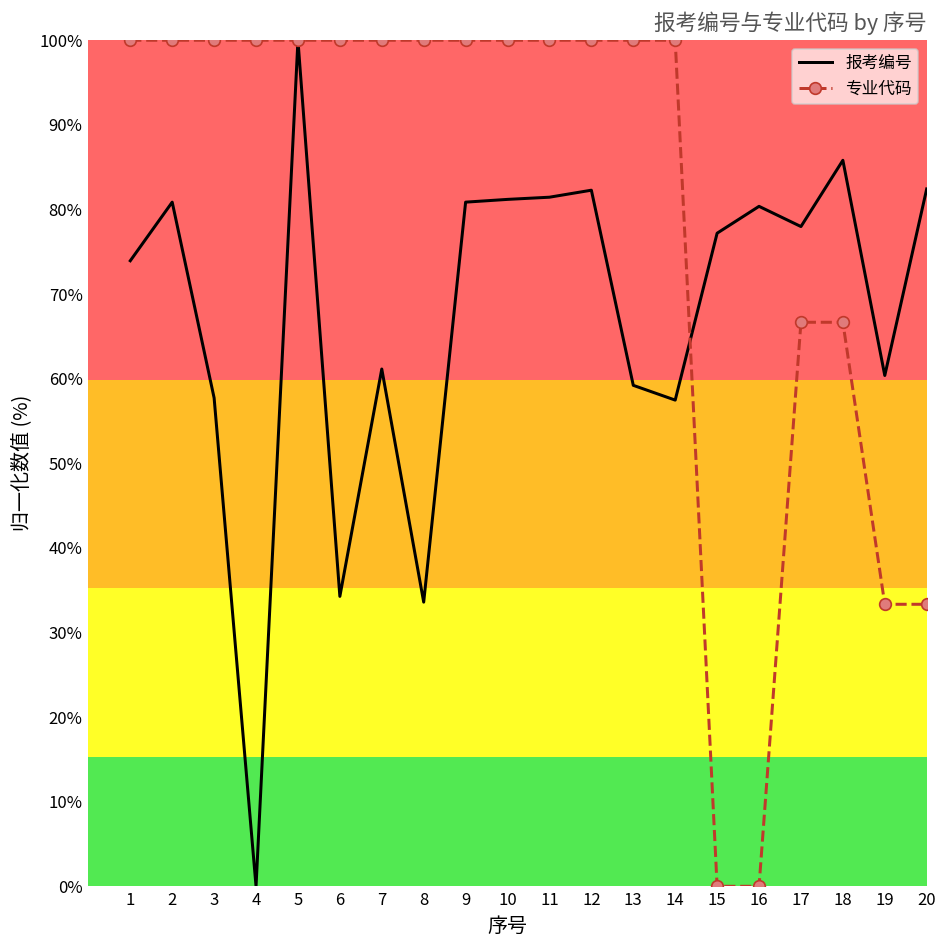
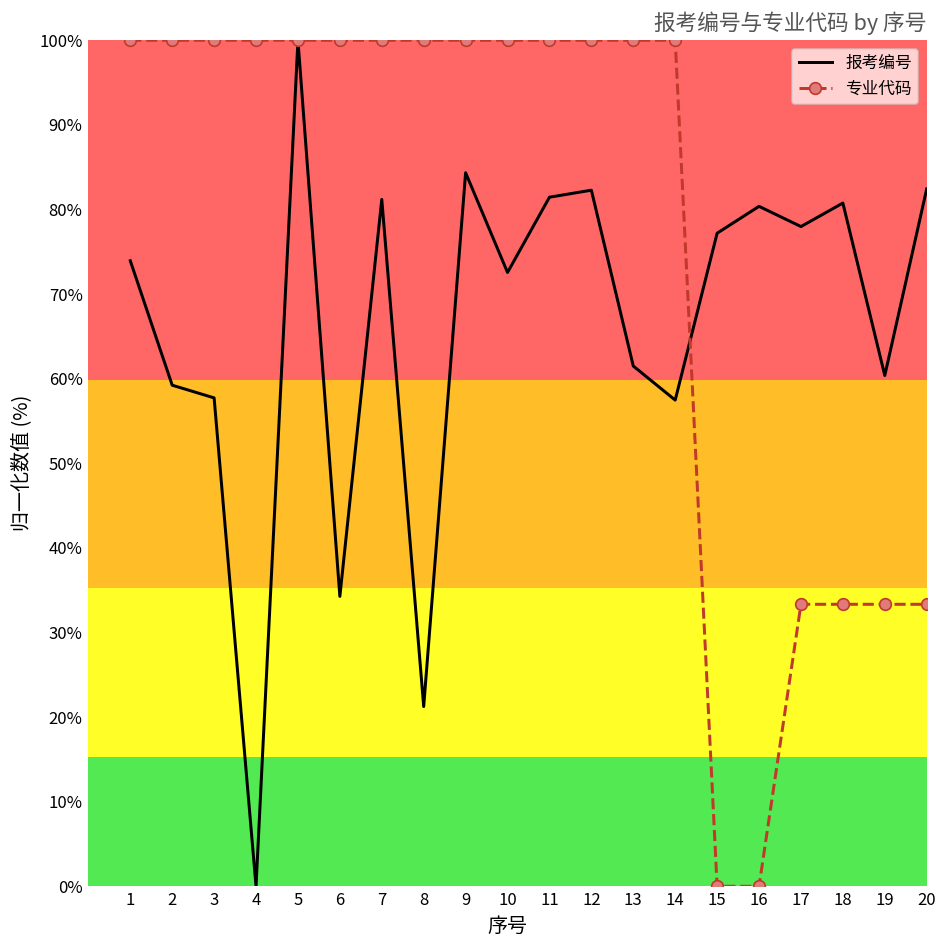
  {
    "报考编号": {
      "1": "74%",
-     "2": "81%",
+     "2": "59%",
      "3": "58%",
      "4": "0%",
      "6": "34%",
-     "7": "61%",
-     "8": "34%",
-     "9": "81%",
-     "10": "81%",
+     "7": "81%",
+     "8": "21%",
+     "9": "84%",
+     "10": "73%",
      "11": "81%",
      "12": "82%",
-     "13": "59%",
+     "13": "61%",
      "14": "57%",
      "15": "77%",
      "16": "80%",
      "17": "78%",
-     "18": "86%",
+     "18": "81%",
      "19": "60%",
      "20": "82%"
    },
    "专业代码": {
      "1": "100%",
      "2": "100%",
      "3": "100%",
      "4": "100%",
      "6": "100%",
      "7": "100%",
      "8": "100%",
      "9": "100%",
      "10": "100%",
      "11": "100%",
      "12": "100%",
      "13": "100%",
      "14": "100%",
      "15": "0%",
      "16": "0%",
-     "17": "67%",
-     "18": "67%",
+     "17": "33%",
+     "18": "33%",
      "19": "33%",
      "20": "33%"
    }
  }
